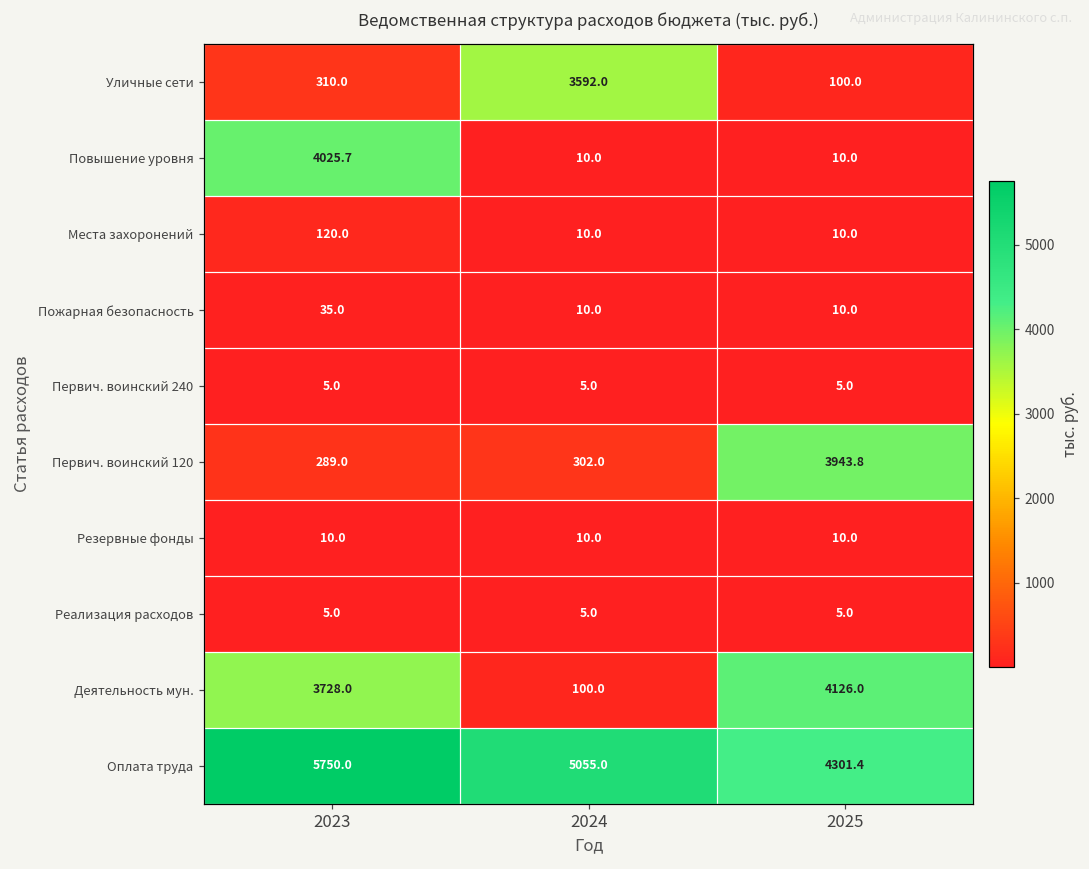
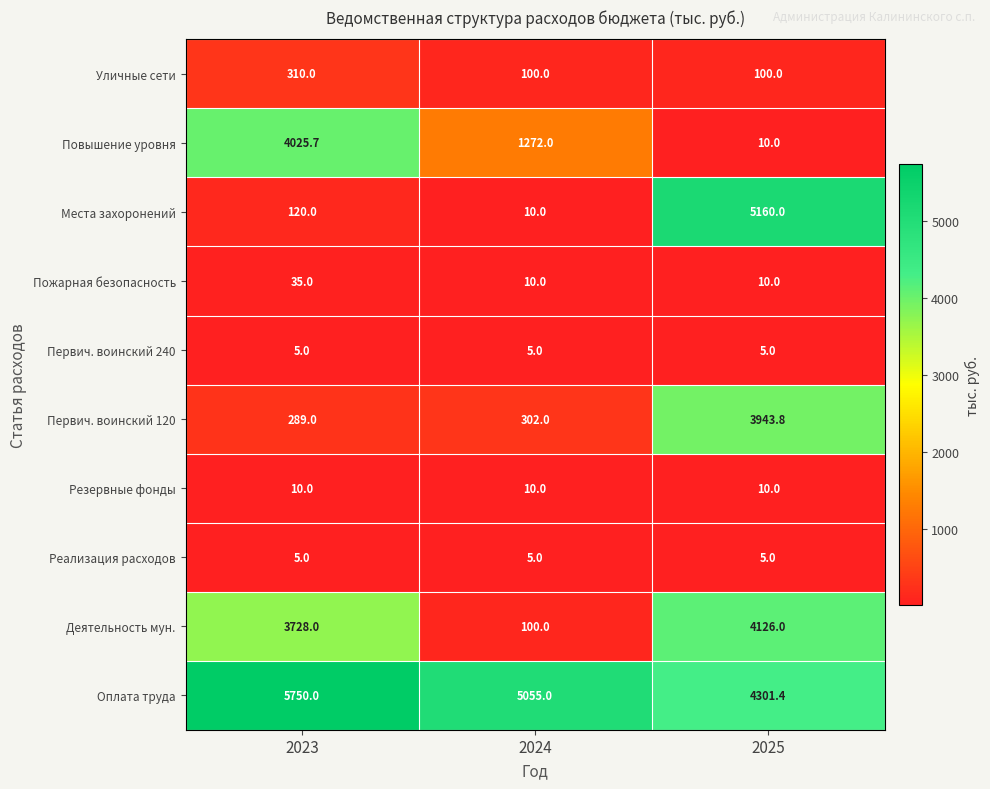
  {
    "Уличные сети": {
      "2023": 310.0,
-     "2024": 3592.0,
+     "2024": 100.0,
      "2025": 100.0
    },
    "Повышение уровня": {
      "2023": 4025.7,
-     "2024": 10.0,
+     "2024": 1272.0,
      "2025": 10.0
    },
    "Места захоронений": {
      "2023": 120.0,
      "2024": 10.0,
-     "2025": 10.0
+     "2025": 5160.0
    },
    "Пожарная безопасность": {
      "2023": 35.0,
      "2024": 10.0,
      "2025": 10.0
    },
    "Первич. воинский 240": {
      "2023": 5.0,
      "2024": 5.0,
      "2025": 5.0
    },
    "Первич. воинский 120": {
      "2023": 289.0,
      "2024": 302.0,
      "2025": 3943.8
    },
    "Резервные фонды": {
      "2023": 10.0,
      "2024": 10.0,
      "2025": 10.0
    },
    "Реализация расходов": {
      "2023": 5.0,
      "2024": 5.0,
      "2025": 5.0
    },
    "Деятельность мун.": {
      "2023": 3728.0,
      "2024": 100.0,
      "2025": 4126.0
    },
    "Оплата труда": {
      "2023": 5750.0,
      "2024": 5055.0,
      "2025": 4301.4
    }
  }
